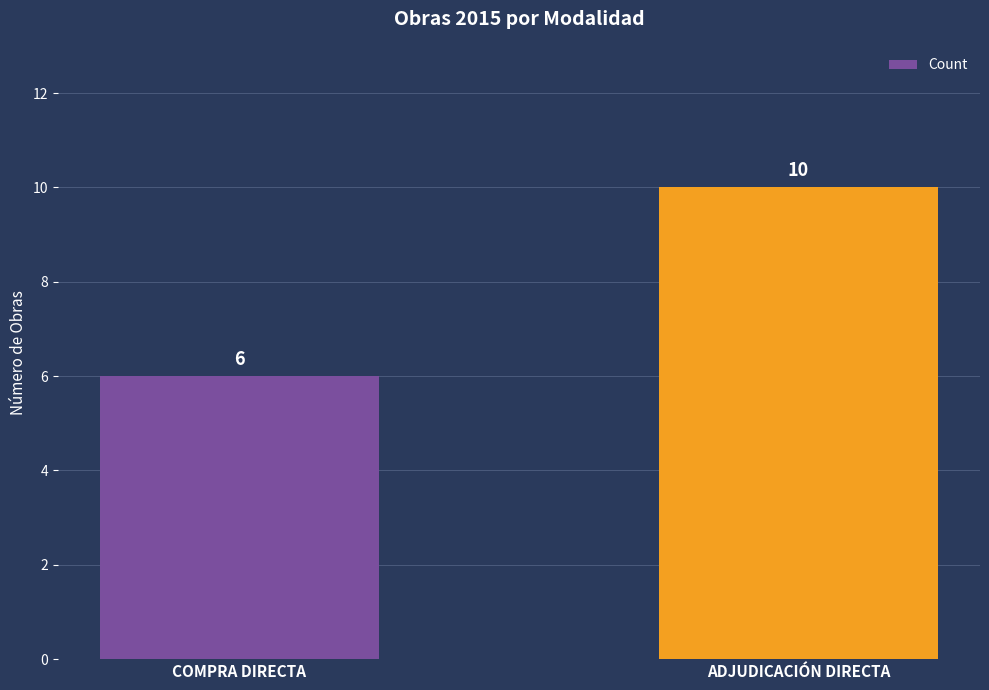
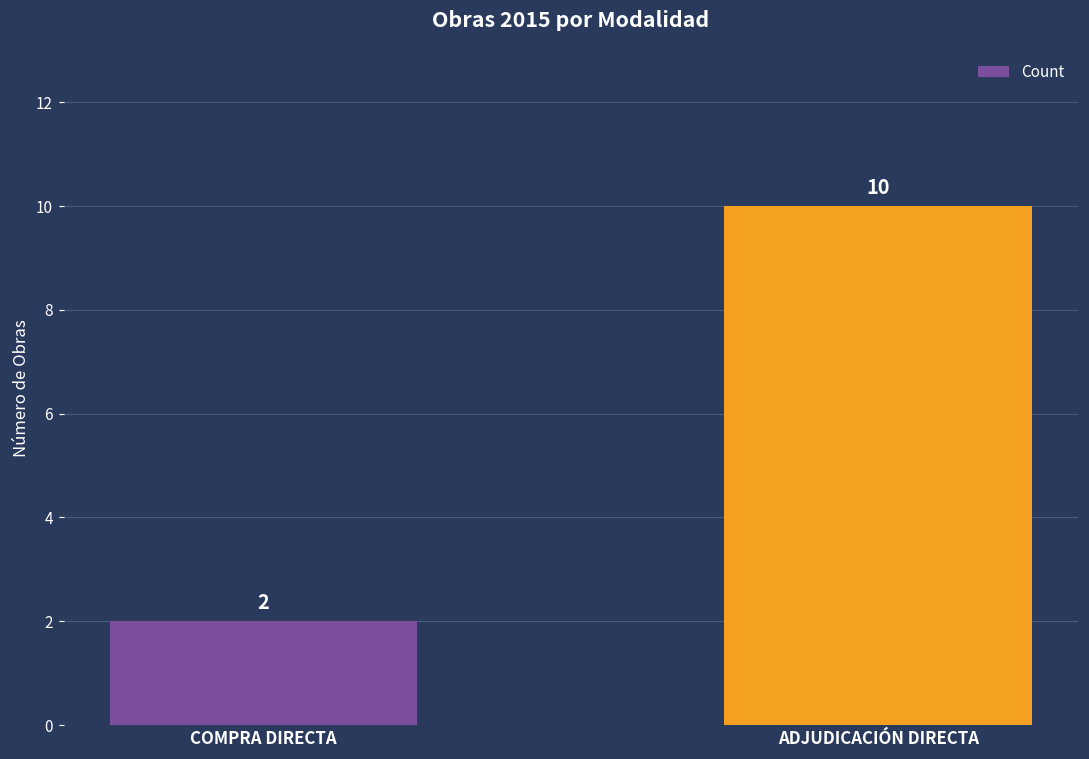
  {
-   "COMPRA DIRECTA": 6,
+   "COMPRA DIRECTA": 2,
    "ADJUDICACIÓN DIRECTA": 10
  }
